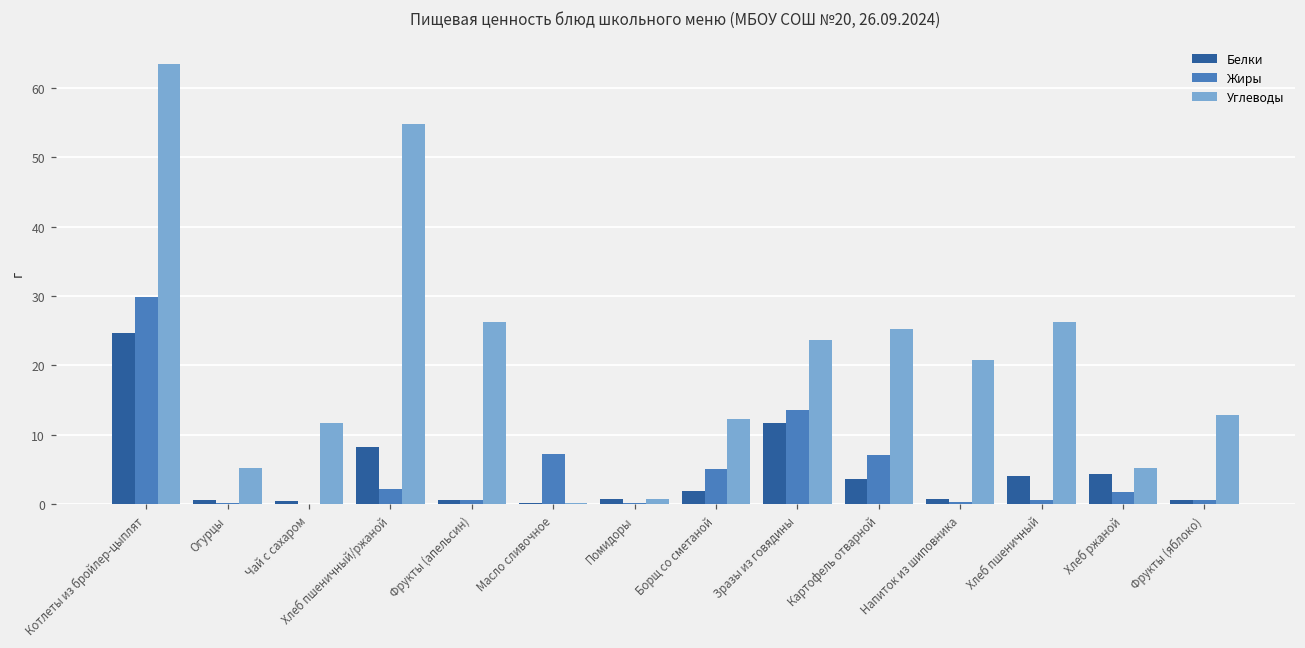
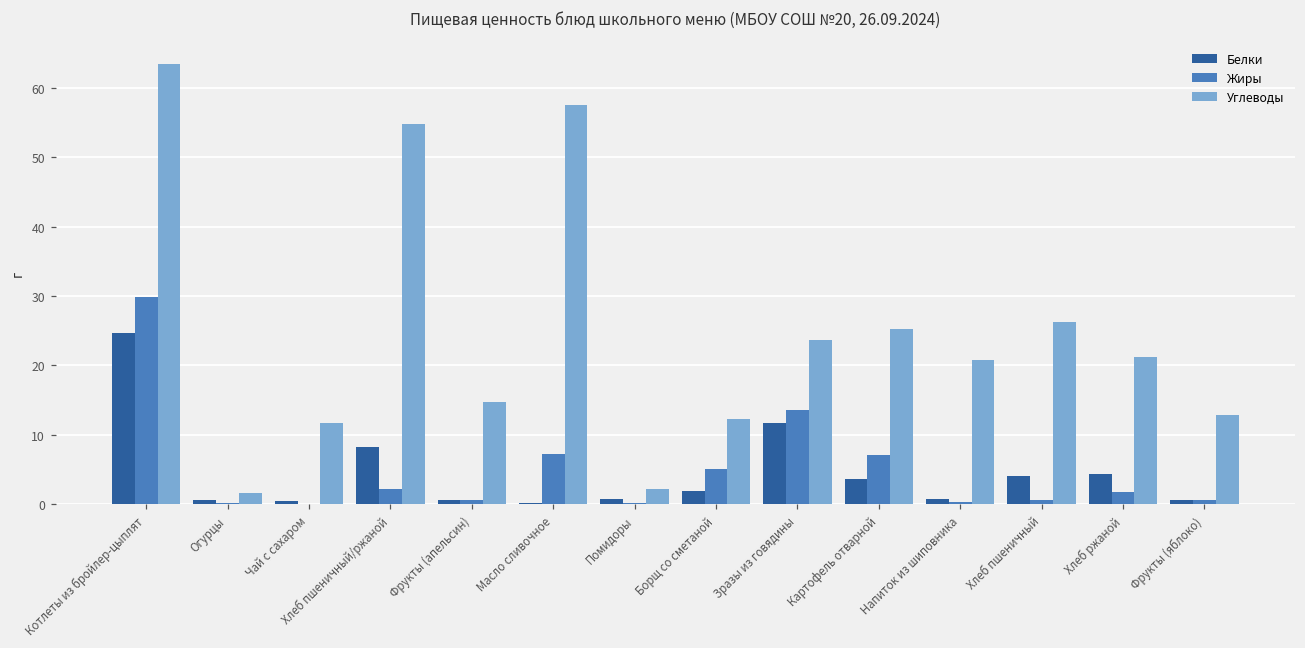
  {
    "Углеводы": {
      "Котлеты из бройлер-цыплят": 64,
-     "Огурцы": 5,
+     "Огурцы": 2,
      "Чай с сахаром": 12,
      "Хлеб пшеничный/ржаной": 55,
-     "Фрукты (апельсин)": 26,
-     "Масло сливочное": 0,
-     "Помидоры": 1,
+     "Фрукты (апельсин)": 15,
+     "Масло сливочное": 58,
+     "Помидоры": 2,
      "Борщ со сметаной": 12,
      "Зразы из говядины": 24,
      "Картофель отварной": 25,
      "Напиток из шиповника": 21,
      "Хлеб пшеничный": 26,
-     "Хлеб ржаной": 5,
+     "Хлеб ржаной": 21,
      "Фрукты (яблоко)": 13
    }
  }
